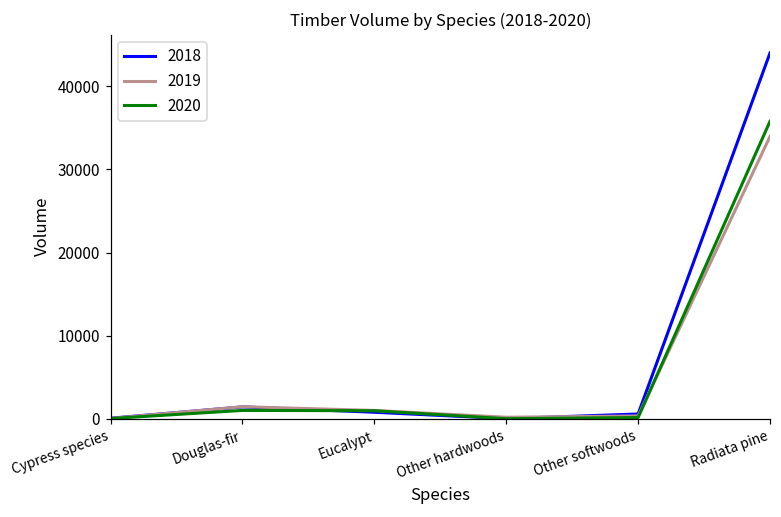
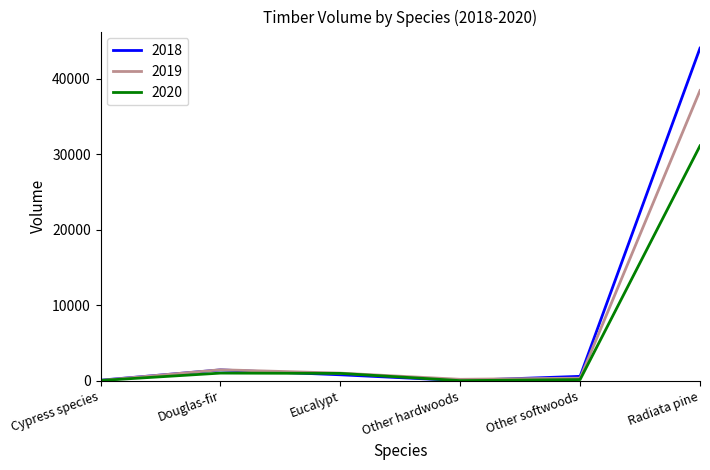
  {
    "2018": {
      "Radiata pine": 44000
    },
    "2019": {
-     "Radiata pine": 34000
+     "Radiata pine": 38000
    },
    "2020": {
      "Douglas-fir": 1000,
-     "Radiata pine": 36000
+     "Radiata pine": 31000
    }
  }
